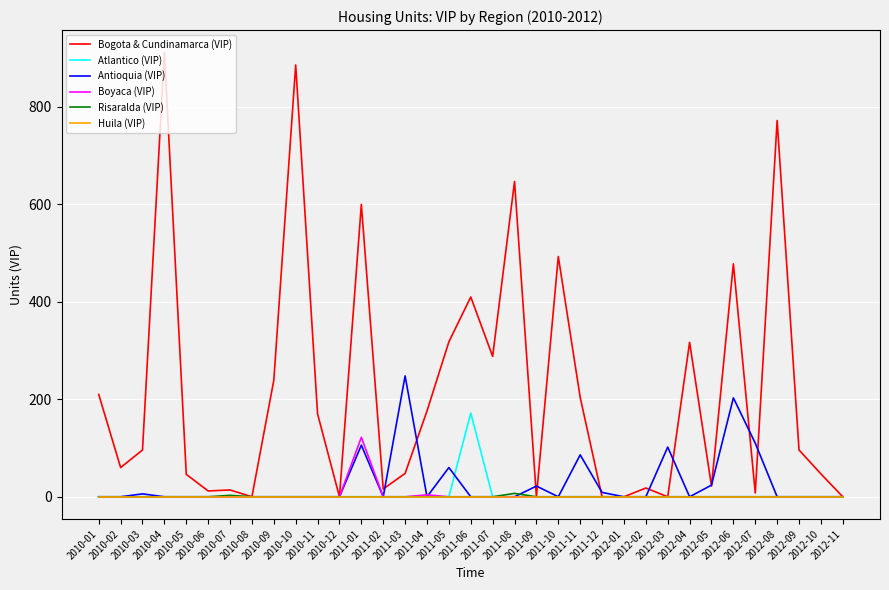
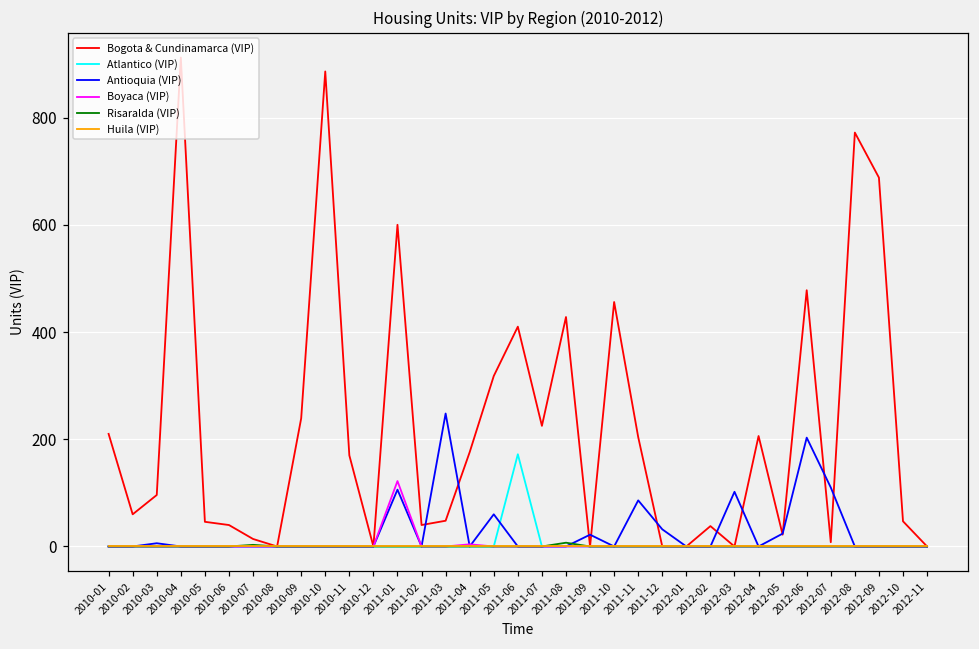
  {
    "Bogota & Cundinamarca (VIP)": {
      "2010-01": 210,
      "2010-02": 60,
      "2010-03": 100,
      "2010-05": 50,
-     "2010-06": 10,
+     "2010-06": 40,
      "2010-07": 10,
      "2010-09": 240,
      "2010-10": 890,
      "2010-11": 170,
      "2011-01": 600,
-     "2011-02": 20,
+     "2011-02": 40,
      "2011-03": 50,
      "2011-04": 180,
      "2011-05": 320,
      "2011-06": 410,
-     "2011-07": 290,
-     "2011-08": 650,
-     "2011-10": 490,
+     "2011-07": 230,
+     "2011-08": 430,
+     "2011-10": 460,
      "2011-11": 200,
-     "2012-02": 20,
-     "2012-04": 320,
+     "2012-02": 40,
+     "2012-04": 210,
      "2012-06": 480,
      "2012-07": 10,
      "2012-08": 770,
-     "2012-09": 100,
+     "2012-09": 690,
      "2012-10": 50
    },
    "Atlantico (VIP)": {
      "2011-06": 170
    },
    "Antioquia (VIP)": {
      "2010-03": 10,
      "2011-01": 110,
      "2011-03": 250,
      "2011-05": 60,
      "2011-09": 20,
      "2011-11": 90,
-     "2011-12": 10,
+     "2011-12": 30,
      "2012-03": 100,
      "2012-06": 200,
      "2012-07": 110
    },
    "Boyaca (VIP)": {
      "2011-01": 120
    },
    "Risaralda (VIP)": {
      "2011-08": 10
    }
  }
